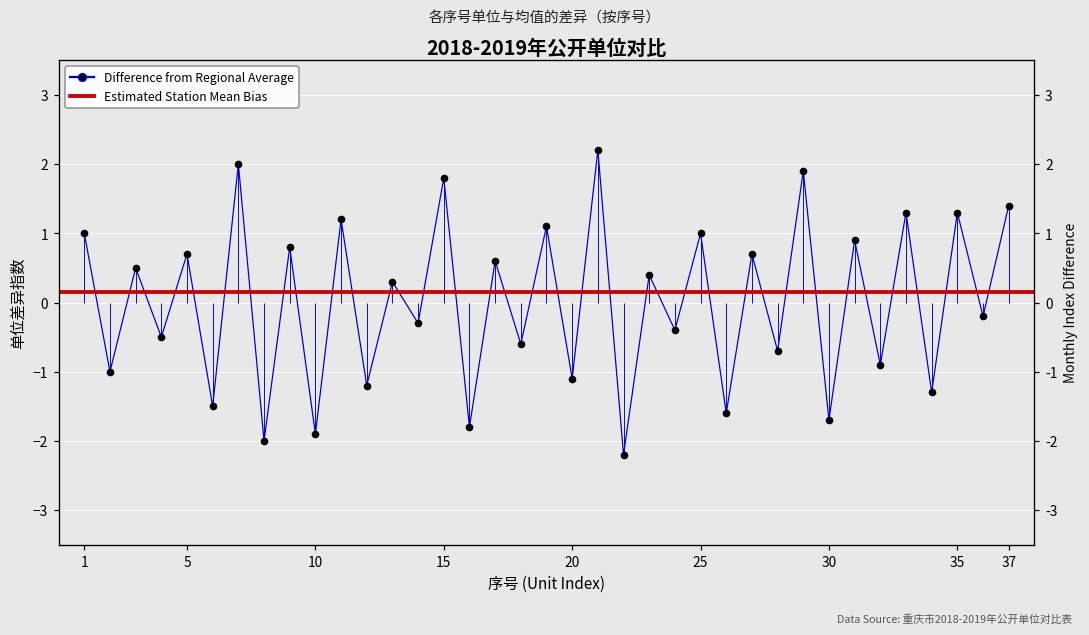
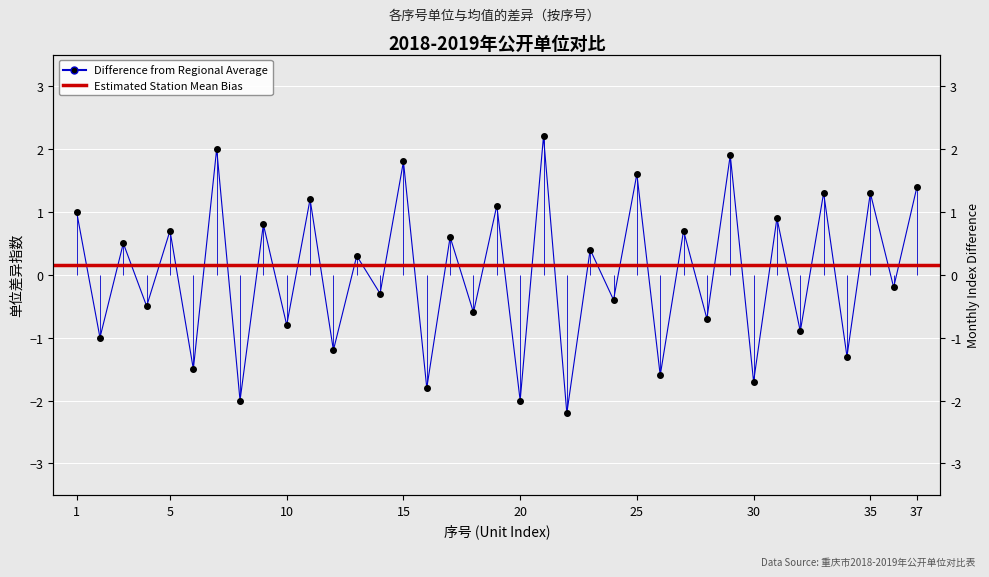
  {
    "1": 1.0,
    "5": 0.7,
-   "10": -1.9,
+   "10": -0.8,
    "15": 1.8,
-   "20": -1.1,
-   "25": 1.0,
+   "20": -2.0,
+   "25": 1.6,
    "30": -1.7,
    "35": 1.3,
    "37": 1.4
  }
